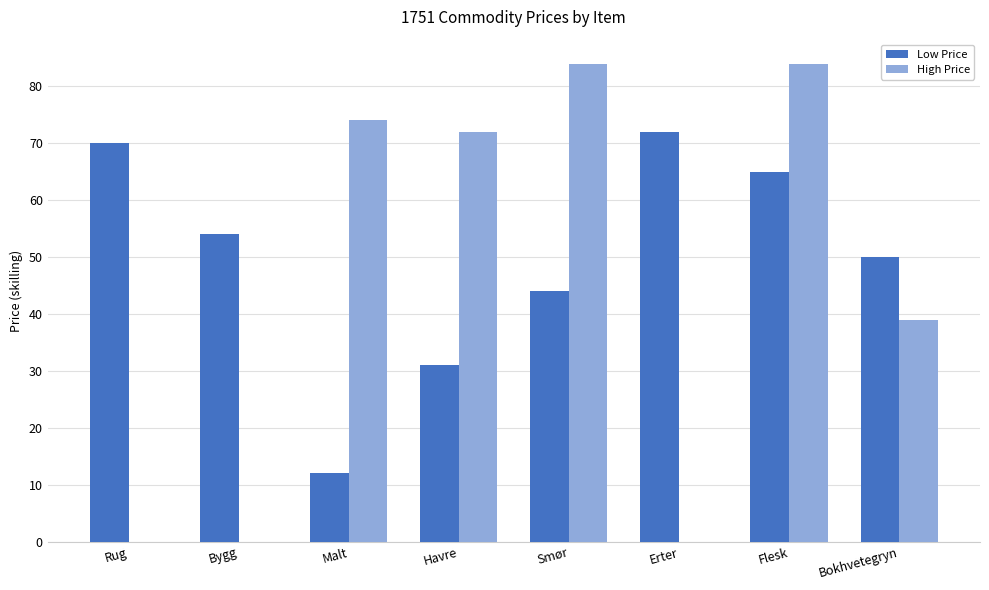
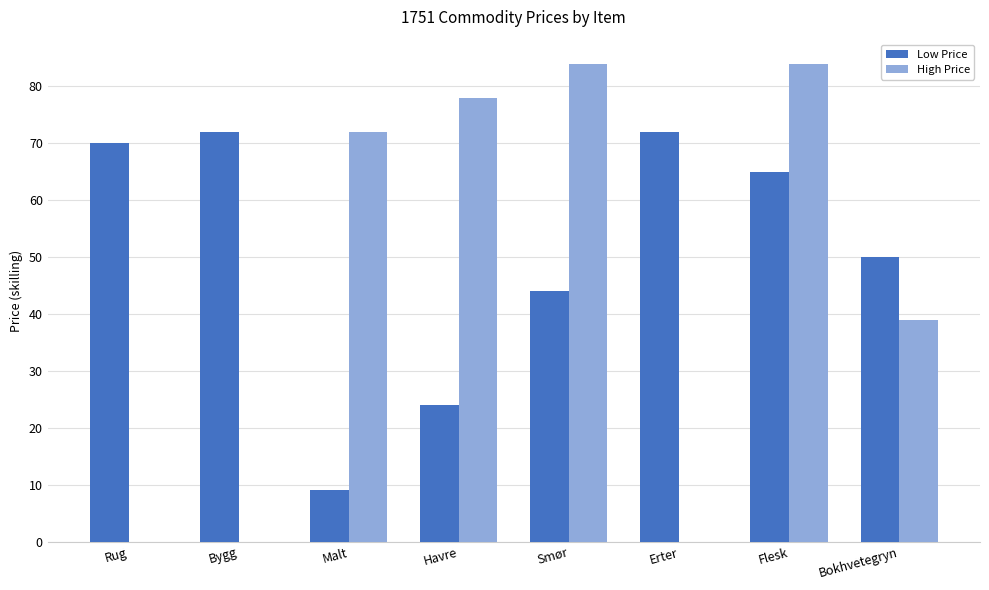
  {
    "Low Price": {
      "Rug": 70,
-     "Bygg": 54,
-     "Malt": 12,
-     "Havre": 31,
+     "Bygg": 72,
+     "Malt": 9,
+     "Havre": 24,
      "Smør": 44,
      "Erter": 72,
      "Flesk": 65,
      "Bokhvetegryn": 50
    },
    "High Price": {
      "Rug": 0,
      "Bygg": 0,
-     "Malt": 74,
-     "Havre": 72,
+     "Malt": 72,
+     "Havre": 78,
      "Smør": 84,
      "Erter": 0,
      "Flesk": 84,
      "Bokhvetegryn": 39
    }
  }
